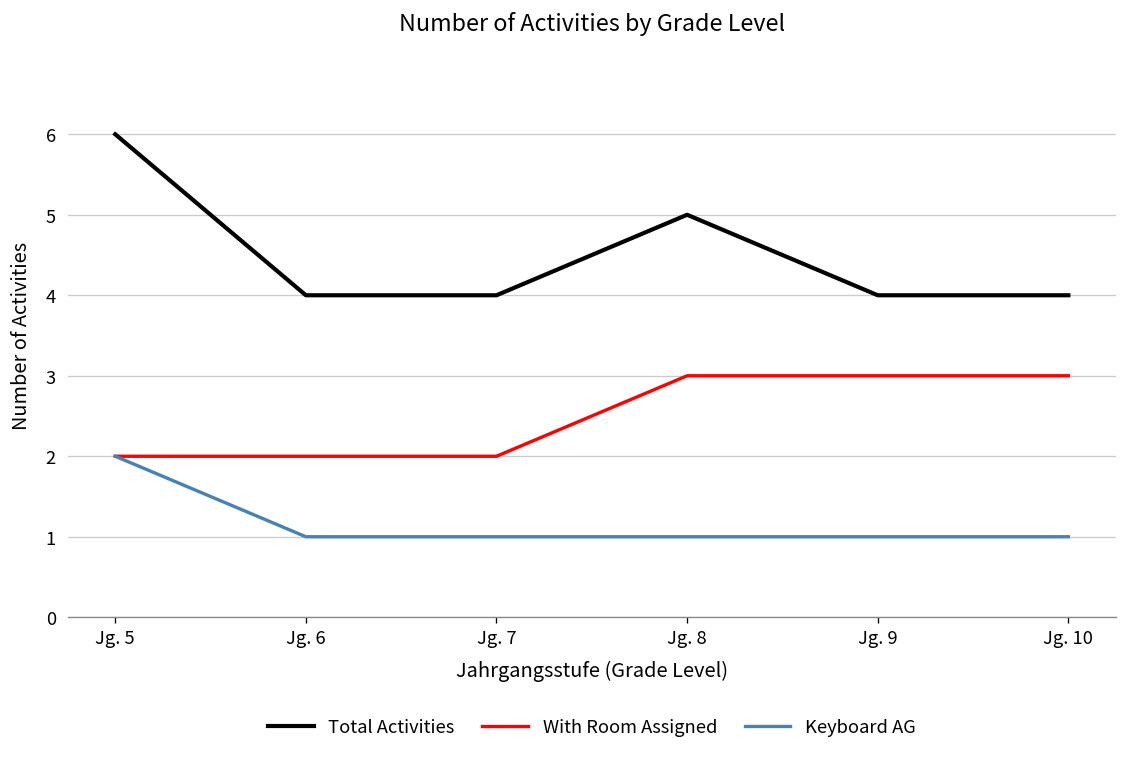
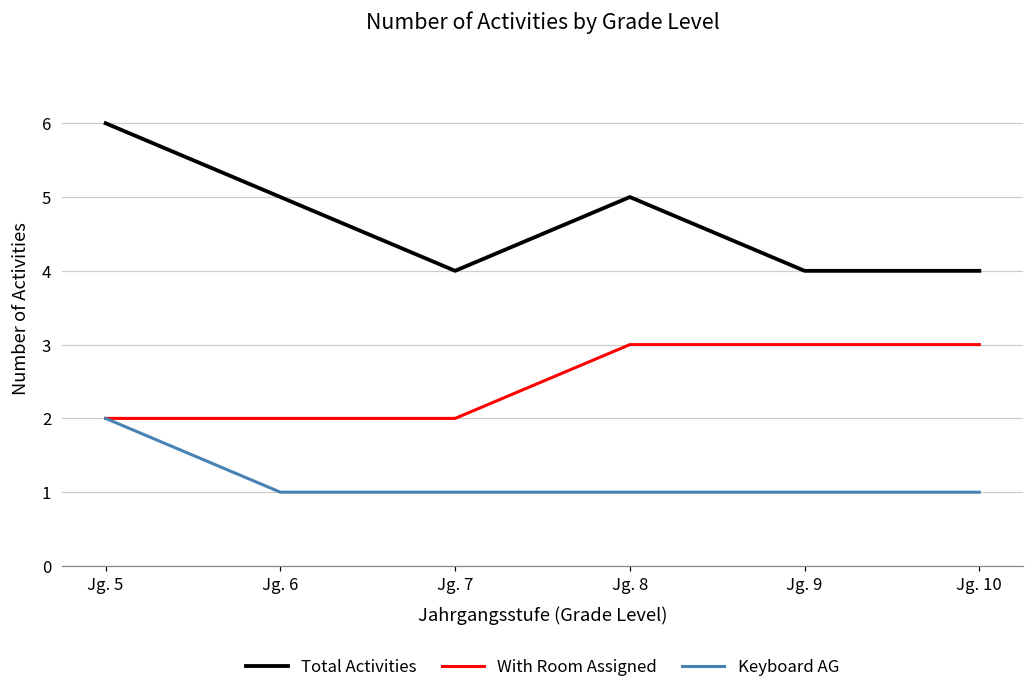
  {
    "Total Activities": {
      "Jg. 5": 6,
-     "Jg. 6": 4,
+     "Jg. 6": 5,
      "Jg. 7": 4,
      "Jg. 8": 5,
      "Jg. 9": 4,
      "Jg. 10": 4
    },
    "With Room Assigned": {
      "Jg. 6": 2,
      "Jg. 7": 2,
      "Jg. 8": 3,
      "Jg. 9": 3,
      "Jg. 10": 3
    },
    "Keyboard AG": {
      "Jg. 6": 1,
      "Jg. 7": 1,
      "Jg. 8": 1,
      "Jg. 9": 1,
      "Jg. 10": 1
    }
  }
